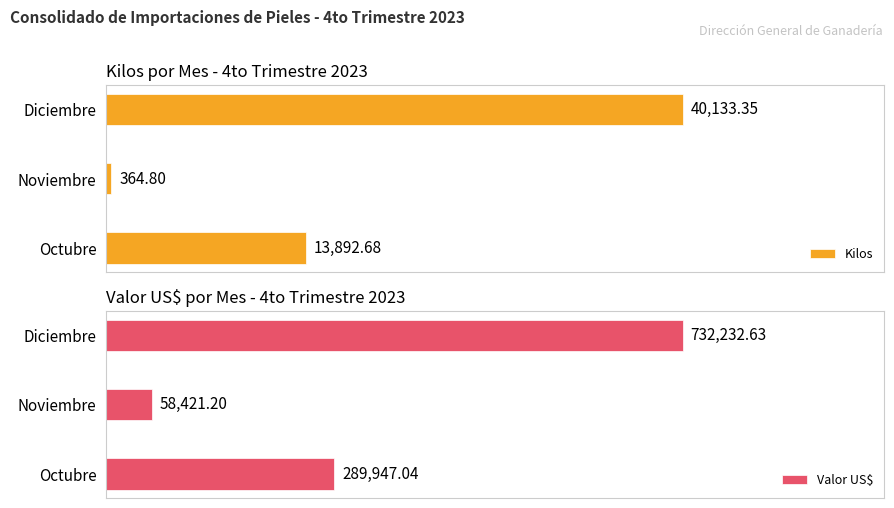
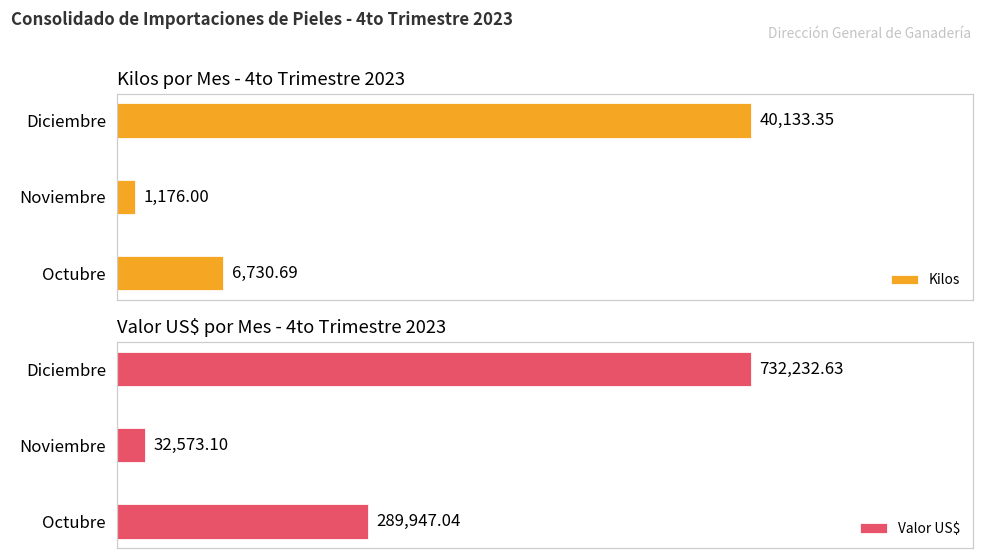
  {
    "Kilos por Mes - 4to Trimestre 2023": {
      "Diciembre": "40,133.35",
-     "Noviembre": "364.80",
-     "Octubre": "13,892.68"
+     "Noviembre": "1,176.00",
+     "Octubre": "6,730.69"
    },
    "Valor US$ por Mes - 4to Trimestre 2023": {
      "Diciembre": "732,232.63",
-     "Noviembre": "58,421.20",
+     "Noviembre": "32,573.10",
      "Octubre": "289,947.04"
    }
  }
